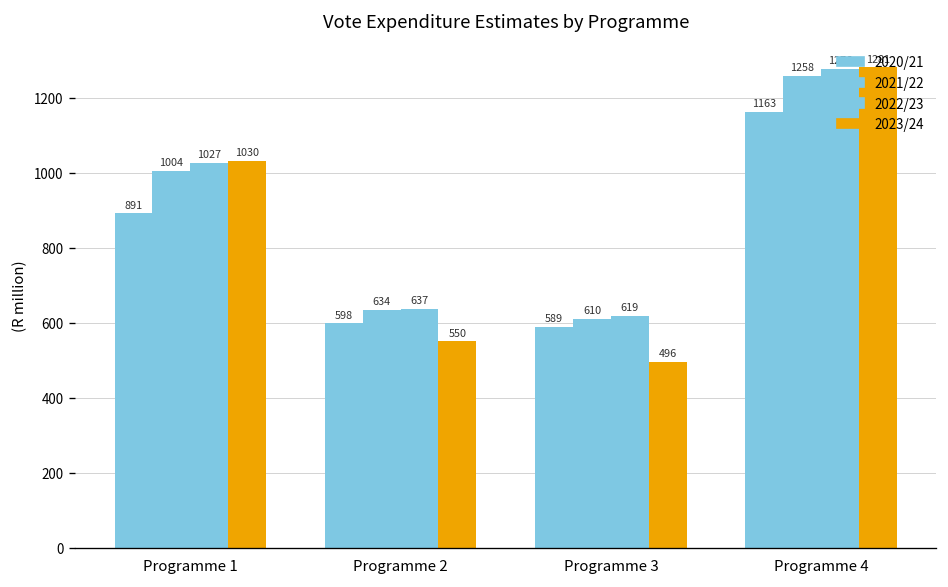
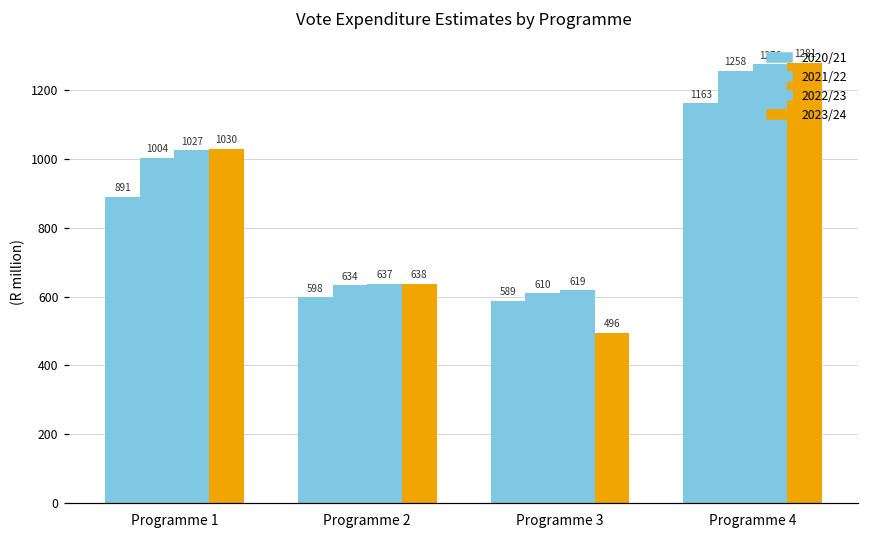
  {
    "2023/24": {
      "Programme 1": 1030,
-     "Programme 2": 550,
+     "Programme 2": 638,
      "Programme 3": 496,
      "Programme 4": 1281
    }
  }
